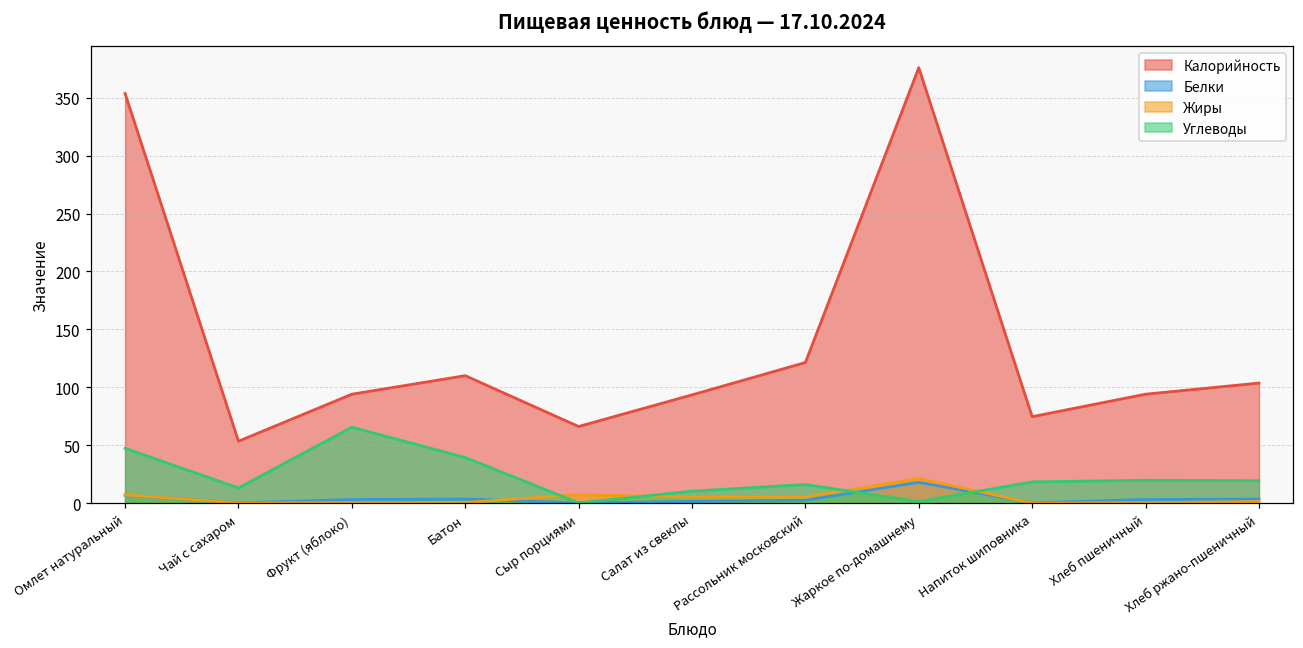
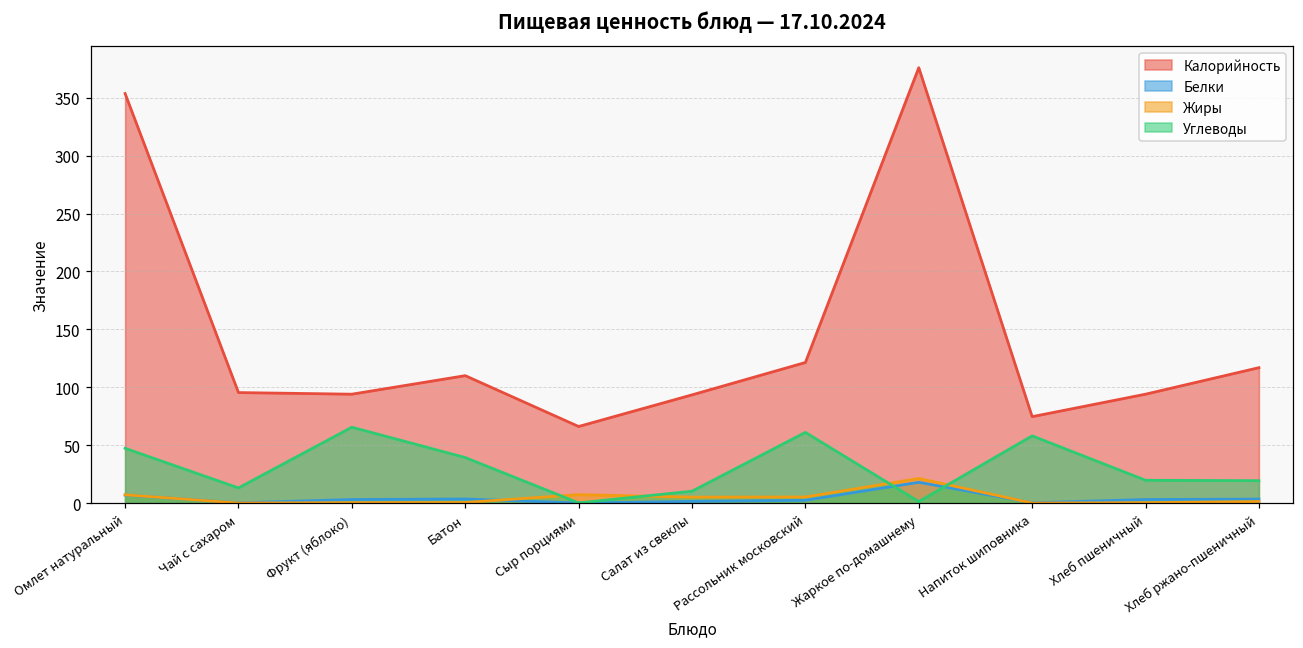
  {
    "Калорийность": {
      "Омлет натуральный": 354,
-     "Чай с сахаром": 53,
+     "Чай с сахаром": 95,
      "Фрукт (яблоко)": 94,
      "Батон": 110,
      "Сыр порциями": 66,
      "Салат из свеклы": 93,
      "Рассольник московский": 121,
      "Жаркое по-домашнему": 376,
      "Напиток шиповника": 75,
      "Хлеб пшеничный": 94,
-     "Хлеб ржано-пшеничный": 104
+     "Хлеб ржано-пшеничный": 117
    },
    "Белки": {
      "Фрукт (яблоко)": 3,
      "Батон": 4,
      "Салат из свеклы": 1,
      "Рассольник московский": 2,
      "Жаркое по-домашнему": 18,
      "Хлеб пшеничный": 3
    },
    "Жиры": {
      "Фрукт (яблоко)": 0,
      "Батон": 1,
      "Сыр порциями": 7,
      "Салат из свеклы": 5,
      "Рассольник московский": 5,
      "Жаркое по-домашнему": 21,
      "Хлеб пшеничный": 0
    },
    "Углеводы": {
      "Омлет натуральный": 47,
      "Чай с сахаром": 13,
      "Фрукт (яблоко)": 65,
      "Батон": 39,
      "Салат из свеклы": 10,
-     "Рассольник московский": 16,
+     "Рассольник московский": 61,
      "Жаркое по-домашнему": 1,
-     "Напиток шиповника": 18,
+     "Напиток шиповника": 58,
      "Хлеб пшеничный": 20,
      "Хлеб ржано-пшеничный": 19
    }
  }
